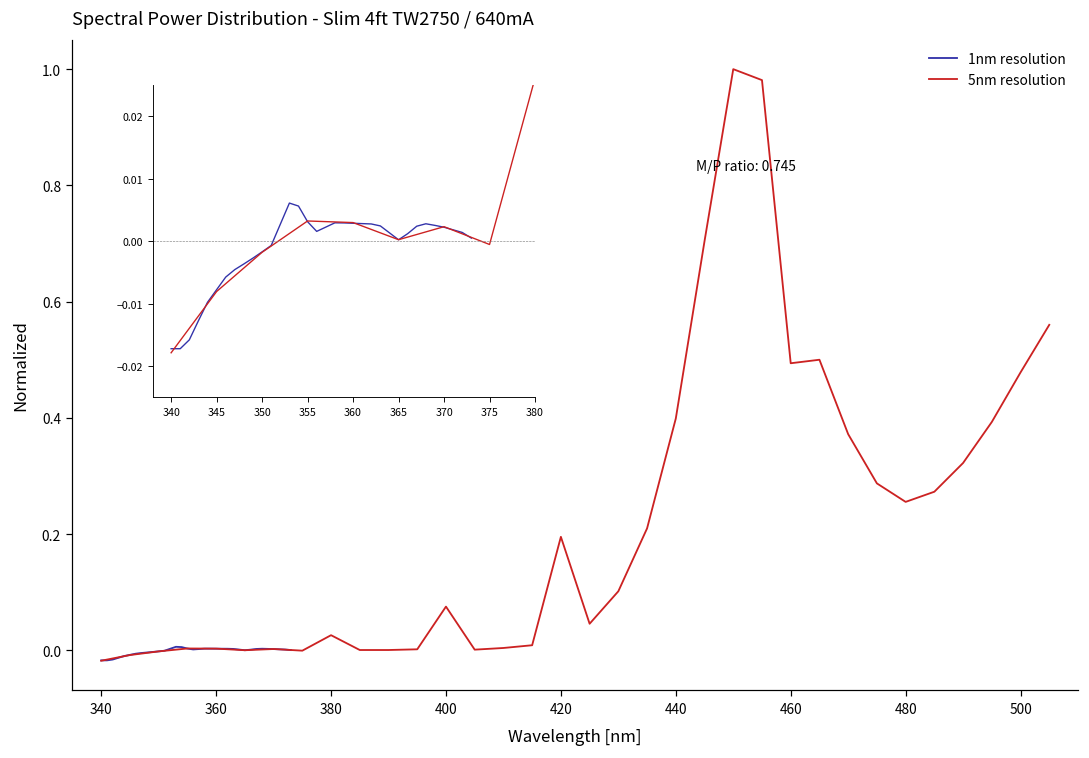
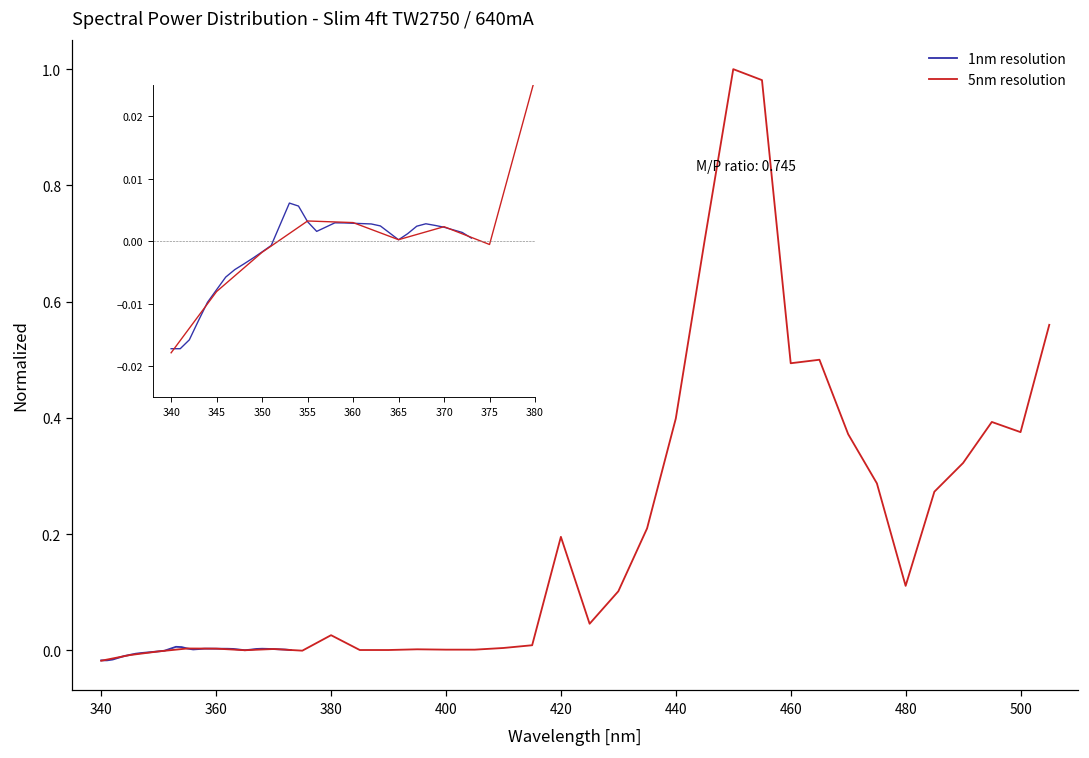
  {
    "5nm resolution": {
      "380": 0.03,
-     "400": 0.08,
+     "400": 0.00,
      "420": 0.20,
      "440": 0.40,
      "460": 0.49,
-     "480": 0.26,
-     "500": 0.48
+     "480": 0.11,
+     "500": 0.38
    }
  }
